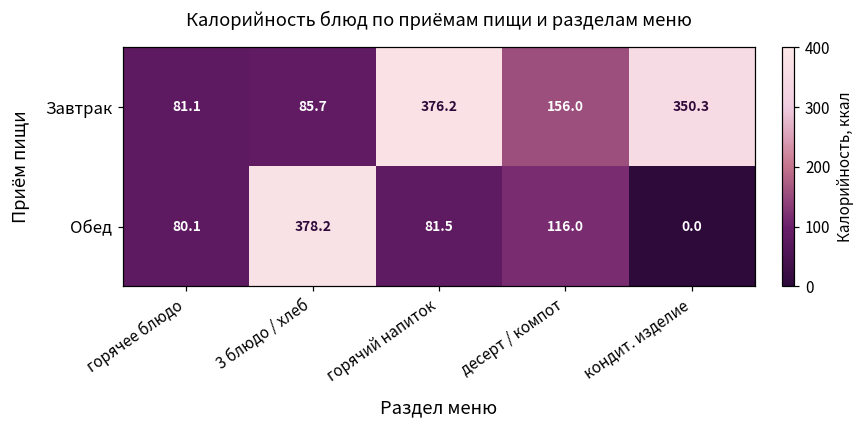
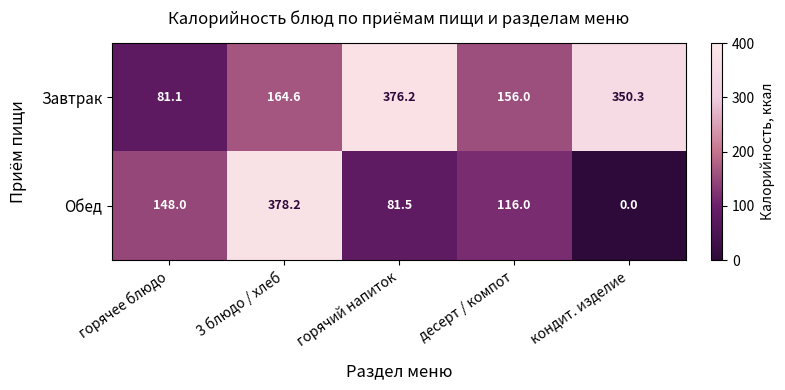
  {
    "Завтрак": {
      "горячее блюдо": 81.1,
-     "3 блюдо / хлеб": 85.7,
+     "3 блюдо / хлеб": 164.6,
      "горячий напиток": 376.2,
      "десерт / компот": 156.0,
      "кондит. изделие": 350.3
    },
    "Обед": {
-     "горячее блюдо": 80.1,
+     "горячее блюдо": 148.0,
      "3 блюдо / хлеб": 378.2,
      "горячий напиток": 81.5,
      "десерт / компот": 116.0,
      "кондит. изделие": 0.0
    }
  }
